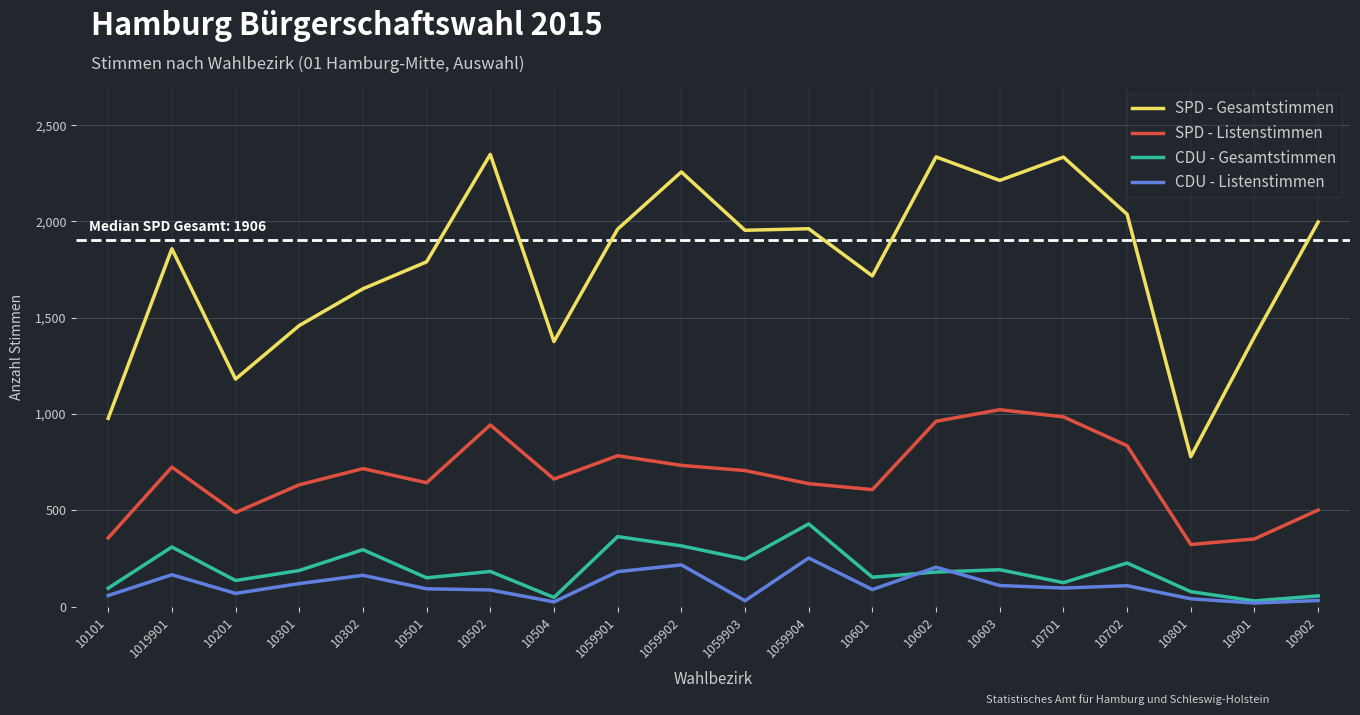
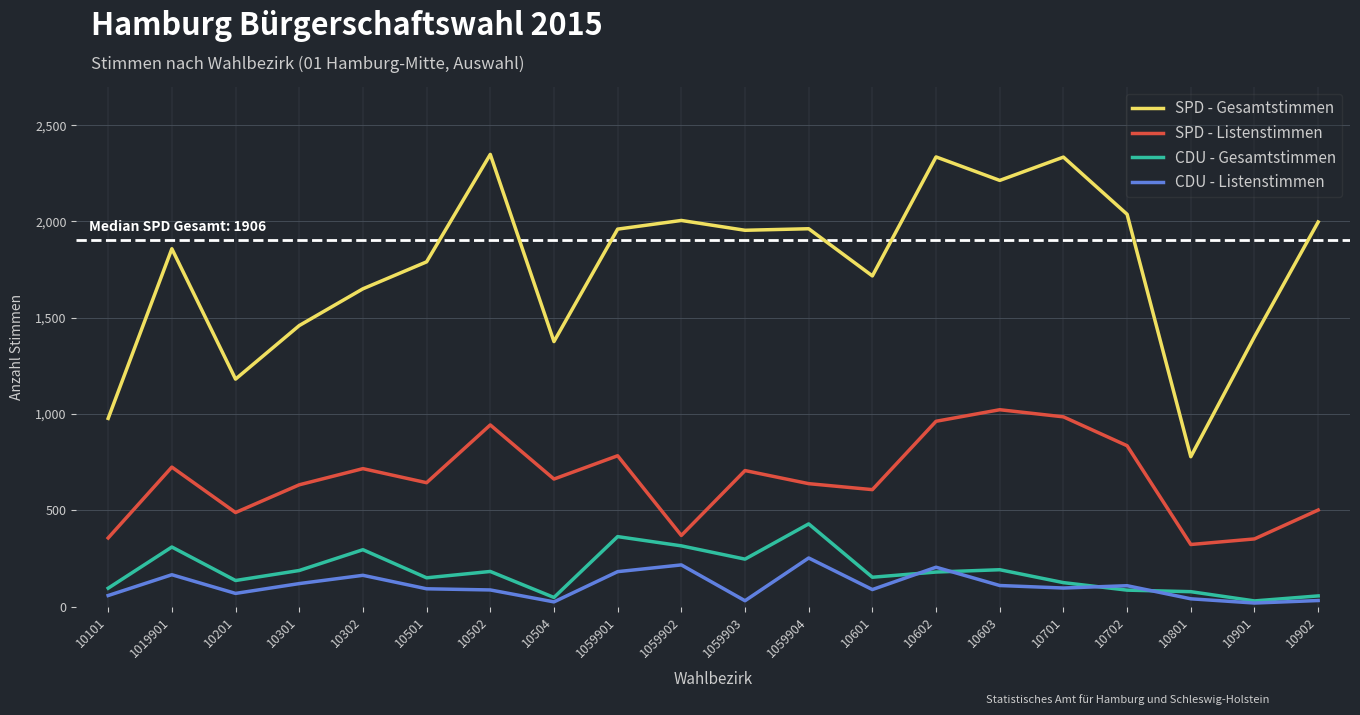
  {
    "SPD - Gesamtstimmen": {
      "10101": "980",
      "10201": "1,180",
      "10301": "1,460",
      "10302": "1,650",
      "10501": "1,790",
      "10502": "2,350",
      "10504": "1,380",
      "1059901": "1,960",
-     "1059902": "2,260",
+     "1059902": "2,010",
      "1059903": "1,950",
      "1059904": "1,960",
      "10601": "1,720",
      "10602": "2,340",
      "10603": "2,210",
      "10701": "2,330",
      "10702": "2,040",
      "10801": "780",
      "10901": "1,400",
      "10902": "2,000"
    },
    "SPD - Listenstimmen": {
      "10101": "360",
      "1019901": "720",
      "10201": "490",
      "10301": "630",
      "10302": "720",
      "10501": "640",
      "10502": "940",
      "10504": "660",
      "1059901": "780",
-     "1059902": "730",
+     "1059902": "370",
      "1059903": "710",
      "1059904": "640",
      "10601": "610",
      "10602": "960",
      "10603": "1,020",
      "10701": "990",
      "10702": "840",
      "10801": "320",
      "10901": "350",
      "10902": "500"
    },
    "CDU - Gesamtstimmen": {
      "10101": "100",
      "1019901": "310",
      "10201": "140",
      "10301": "190",
      "10302": "300",
      "10501": "150",
      "10502": "180",
      "10504": "50",
      "1059901": "360",
      "1059902": "320",
      "1059903": "250",
      "1059904": "430",
      "10601": "150",
      "10602": "180",
      "10603": "190",
      "10701": "120",
-     "10702": "230",
+     "10702": "90",
      "10801": "80",
      "10902": "60"
    },
    "CDU - Listenstimmen": {
      "10101": "60",
      "1019901": "170",
      "10201": "70",
      "10301": "120",
      "10302": "160",
      "10501": "90",
      "10502": "90",
      "10504": "20",
      "1059901": "180",
      "1059902": "220",
      "1059903": "30",
      "1059904": "250",
      "10601": "90",
      "10602": "200",
      "10603": "110",
      "10701": "100",
      "10702": "110",
      "10801": "40",
      "10902": "30"
    }
  }
